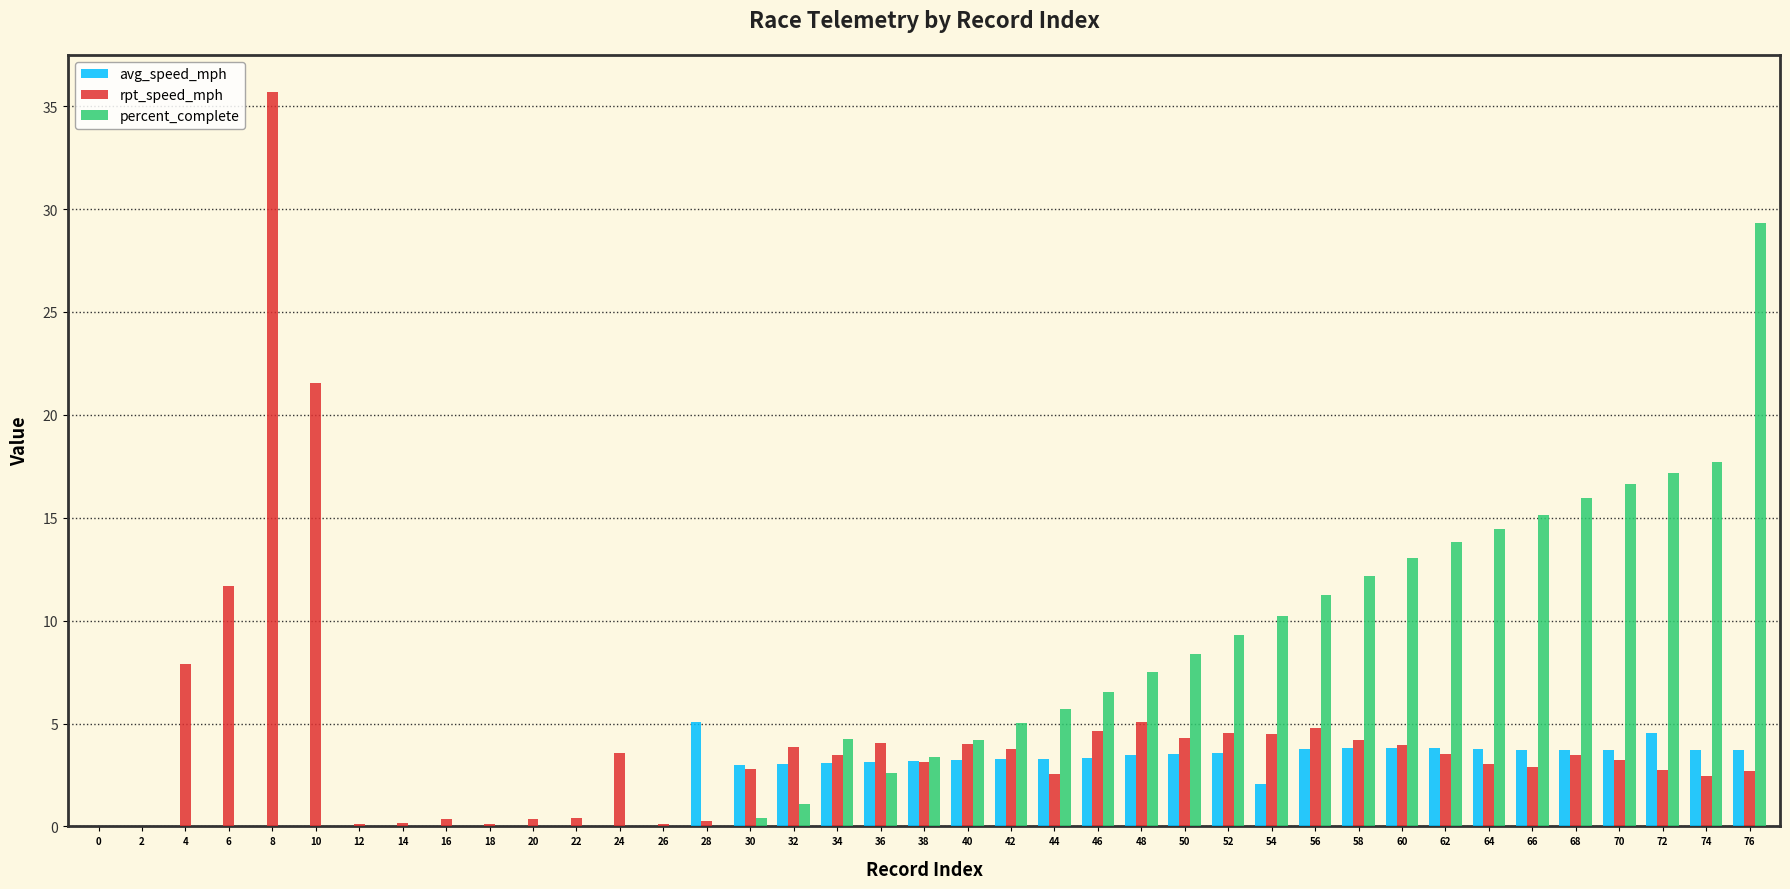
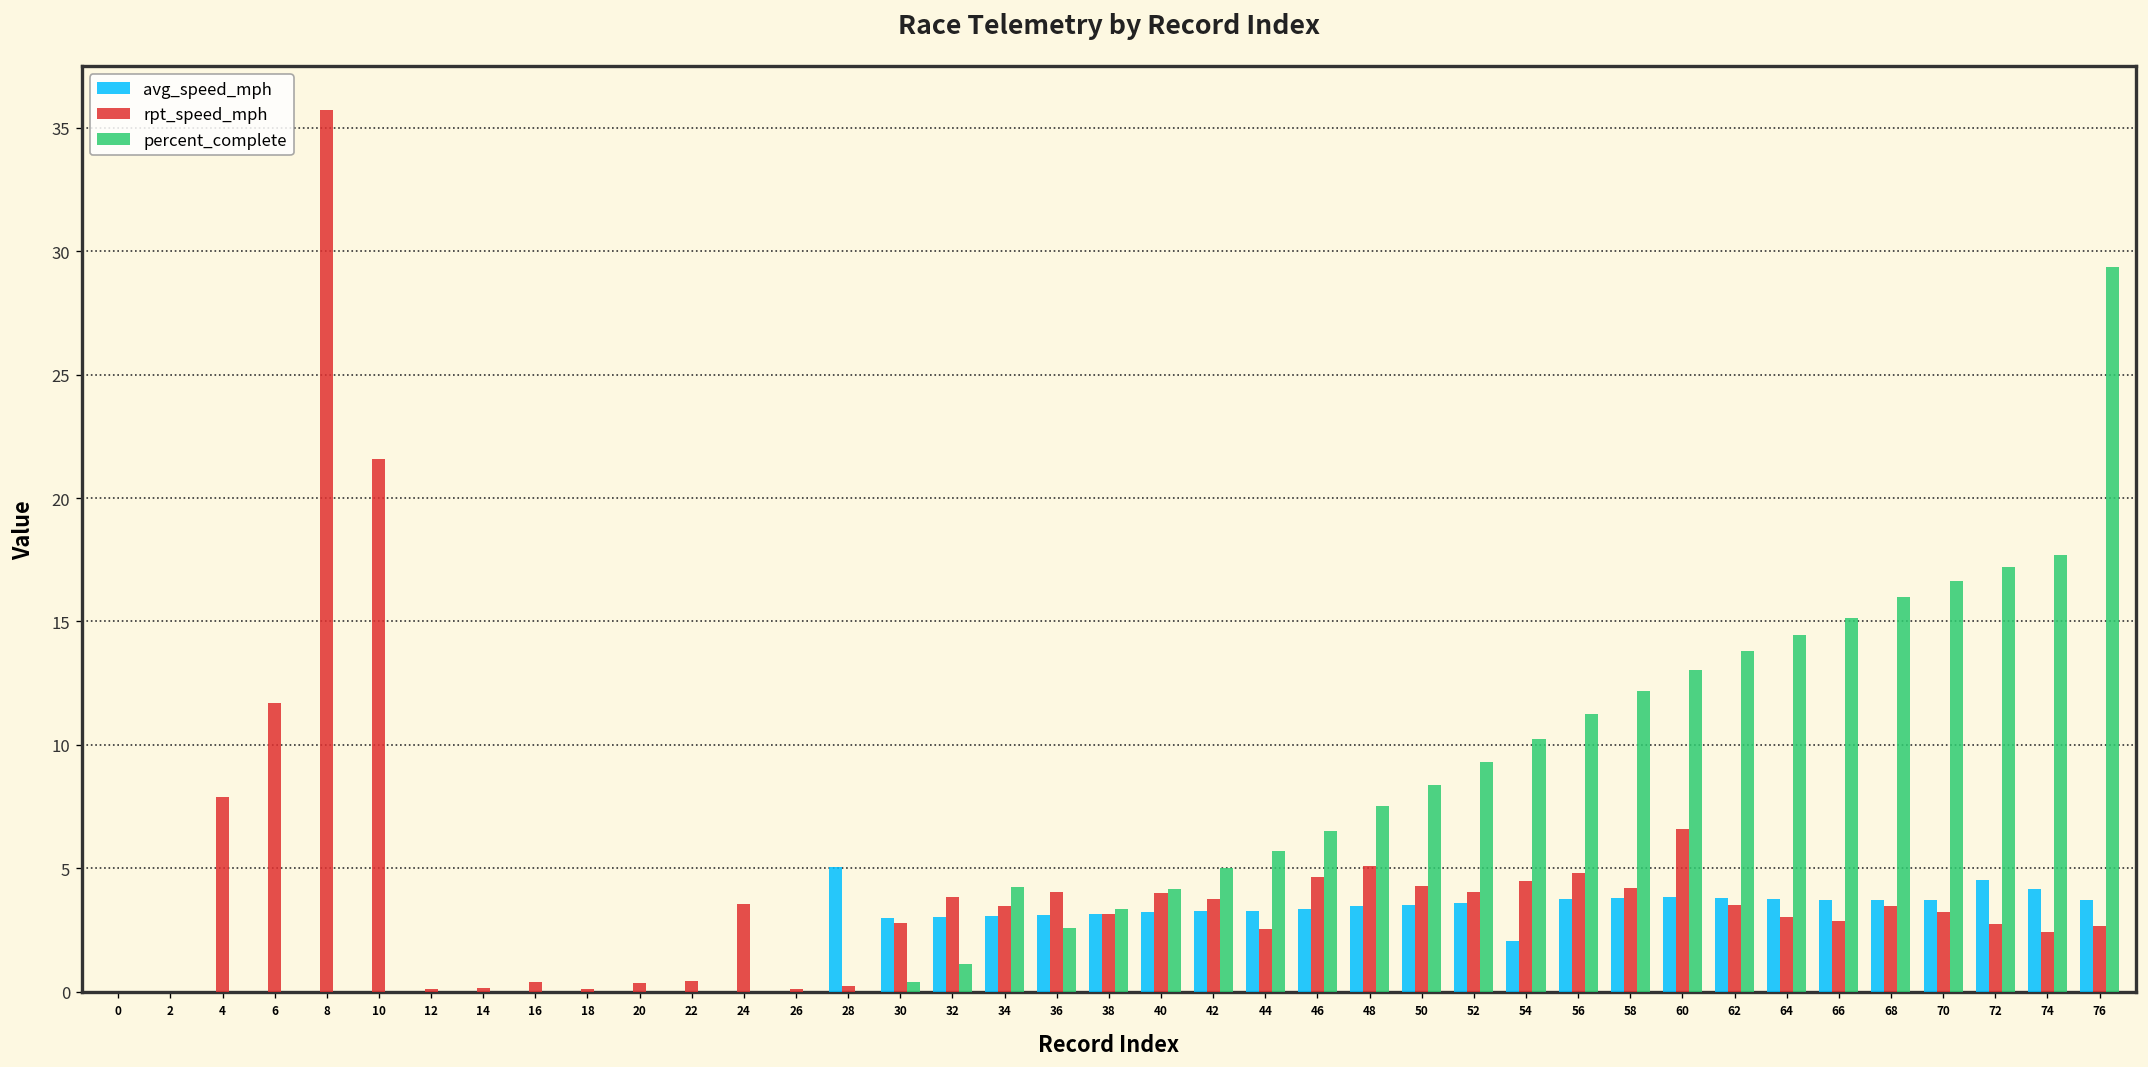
  {
    "avg_speed_mph": {
      "0": 0.0,
      "2": 0.0,
      "4": 0.0,
      "6": 0.0,
      "8": 0.0,
      "10": 0.0,
      "12": 0.0,
      "14": 0.0,
      "16": 0.0,
      "18": 0.0,
      "20": 0.0,
      "22": 0.0,
      "24": 0.0,
      "26": 0.0,
      "28": 5.1,
      "30": 3.0,
      "32": 3.0,
      "34": 3.1,
      "36": 3.1,
      "38": 3.2,
      "40": 3.2,
      "42": 3.3,
      "44": 3.3,
      "46": 3.3,
      "48": 3.5,
      "50": 3.5,
      "52": 3.6,
      "54": 2.1,
      "56": 3.8,
      "58": 3.8,
      "60": 3.8,
      "62": 3.8,
      "64": 3.8,
      "66": 3.7,
      "68": 3.7,
      "70": 3.7,
      "72": 4.5,
-     "74": 3.7,
+     "74": 4.2,
      "76": 3.7
    },
    "rpt_speed_mph": {
      "0": 0.0,
      "4": 7.9,
      "6": 11.7,
      "8": 35.7,
      "10": 21.6,
      "12": 0.1,
      "14": 0.2,
      "16": 0.4,
      "20": 0.3,
      "22": 0.4,
      "24": 3.6,
      "26": 0.1,
      "28": 0.2,
      "30": 2.8,
      "32": 3.9,
      "34": 3.5,
      "36": 4.1,
      "38": 3.1,
      "40": 4.0,
      "42": 3.8,
      "44": 2.5,
      "46": 4.6,
      "48": 5.1,
      "50": 4.3,
-     "52": 4.5,
+     "52": 4.0,
      "54": 4.5,
      "56": 4.8,
      "58": 4.2,
-     "60": 3.9,
+     "60": 6.6,
      "62": 3.5,
      "64": 3.0,
      "66": 2.9,
      "68": 3.5,
      "70": 3.2,
      "72": 2.7,
      "74": 2.4,
      "76": 2.7
    },
    "percent_complete": {
      "0": 0.0,
      "2": 0.0,
      "4": 0.0,
      "6": 0.0,
      "8": 0.0,
      "10": 0.0,
      "12": 0.0,
      "14": 0.0,
      "16": 0.0,
      "18": 0.0,
      "20": 0.0,
      "22": 0.0,
      "24": 0.0,
      "26": 0.0,
      "28": 0.0,
      "30": 0.4,
      "32": 1.1,
      "34": 4.3,
      "36": 2.6,
      "38": 3.4,
      "40": 4.2,
      "42": 5.0,
      "44": 5.7,
      "46": 6.5,
      "48": 7.5,
      "50": 8.4,
      "52": 9.3,
      "54": 10.2,
      "56": 11.3,
      "58": 12.2,
      "60": 13.1,
      "62": 13.8,
      "64": 14.5,
      "66": 15.1,
      "68": 16.0,
      "70": 16.7,
      "72": 17.2,
      "74": 17.7,
      "76": 29.3
    }
  }
